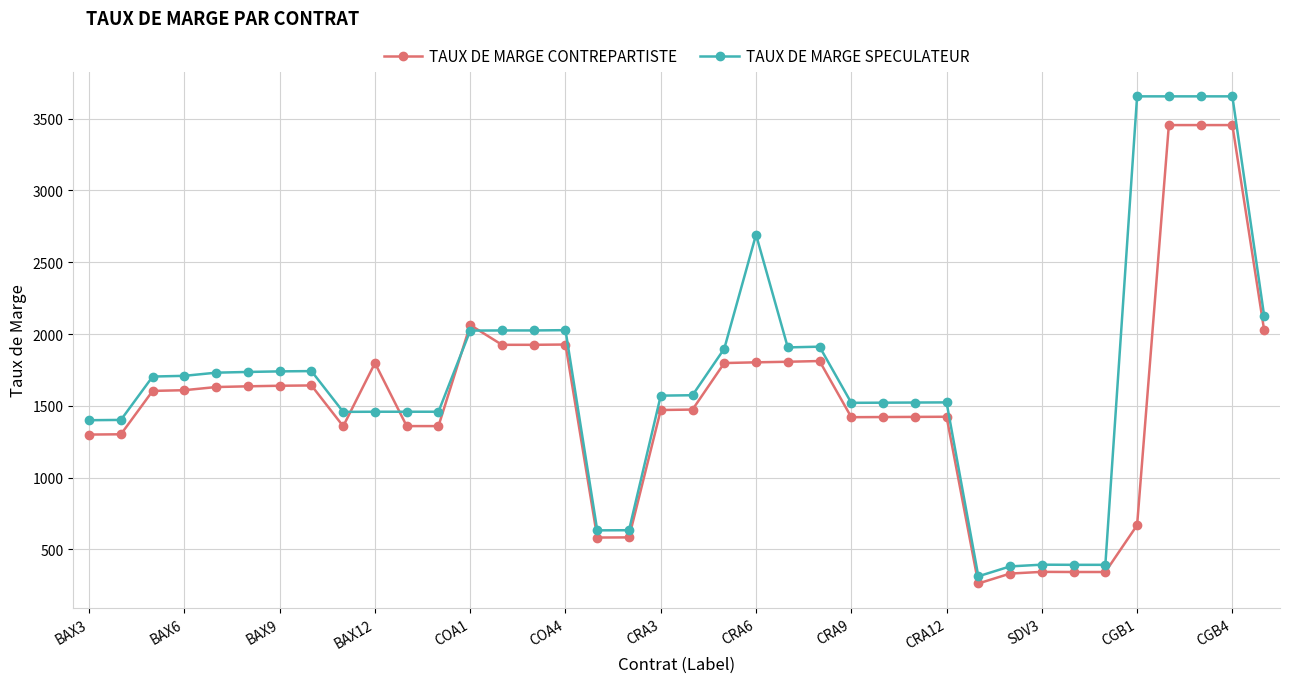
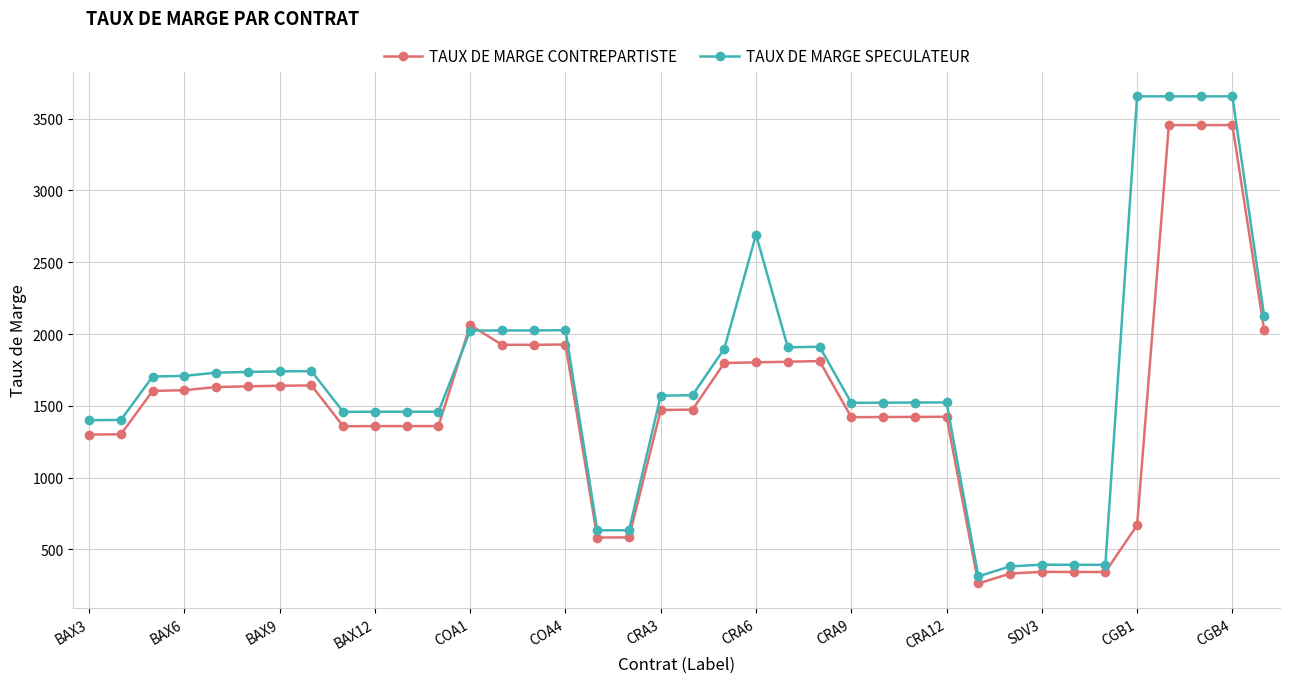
  {
    "TAUX DE MARGE CONTREPARTISTE": {
      "BAX3": 1300,
      "BAX6": 1610,
      "BAX9": 1640,
-     "BAX12": 1800,
+     "BAX12": 1360,
      "COA1": 2060,
      "COA4": 1930,
      "CRA3": 1470,
      "CRA6": 1800,
      "CRA9": 1420,
      "CRA12": 1420,
      "SDV3": 340,
      "CGB1": 670,
      "CGB4": 3460
    },
    "TAUX DE MARGE SPECULATEUR": {
      "BAX3": 1400,
      "BAX6": 1710,
      "BAX9": 1740,
      "BAX12": 1460,
      "COA1": 2020,
      "COA4": 2030,
      "CRA3": 1570,
      "CRA6": 2690,
      "CRA9": 1520,
      "CRA12": 1520,
      "SDV3": 390,
      "CGB1": 3660,
      "CGB4": 3660
    }
  }
